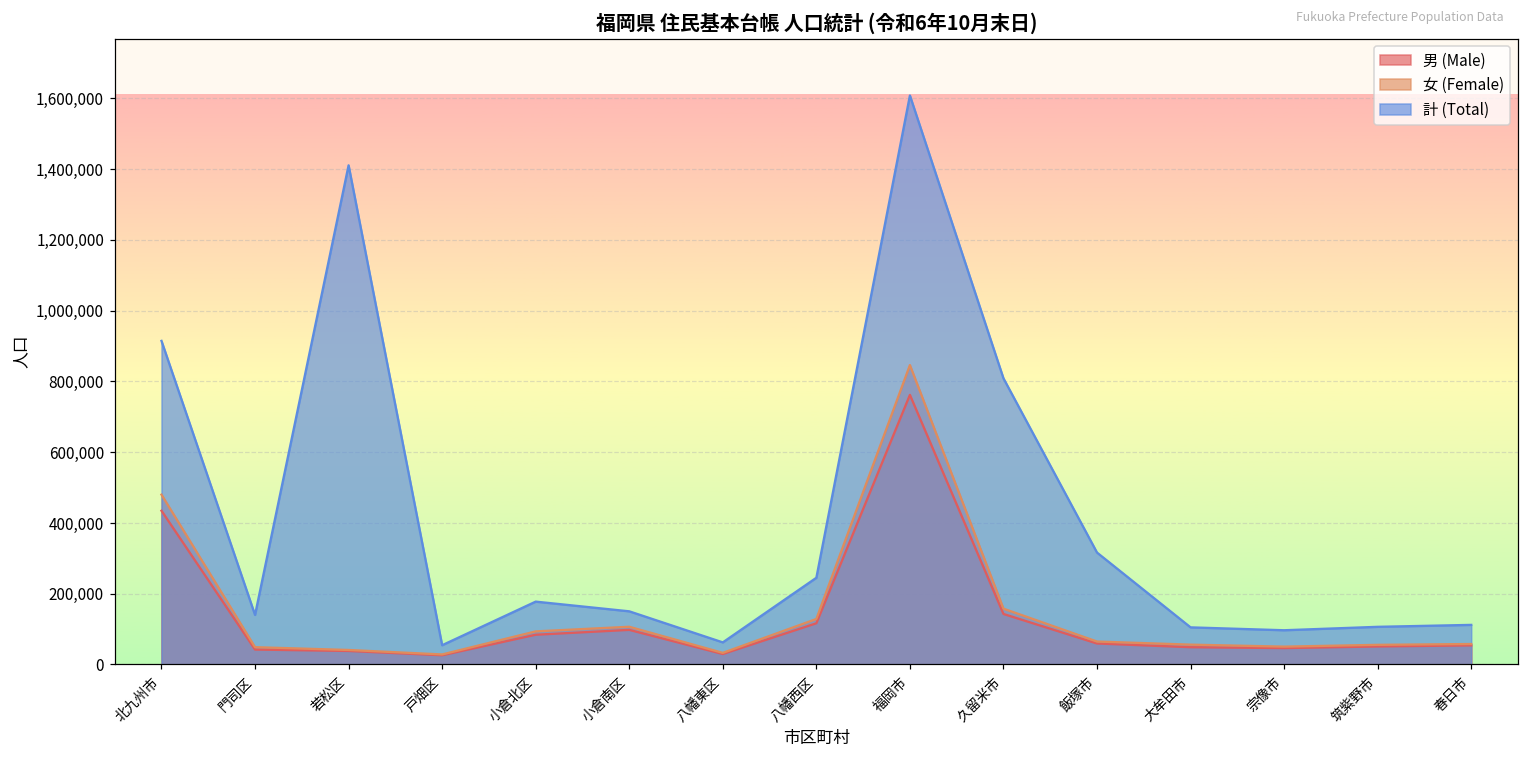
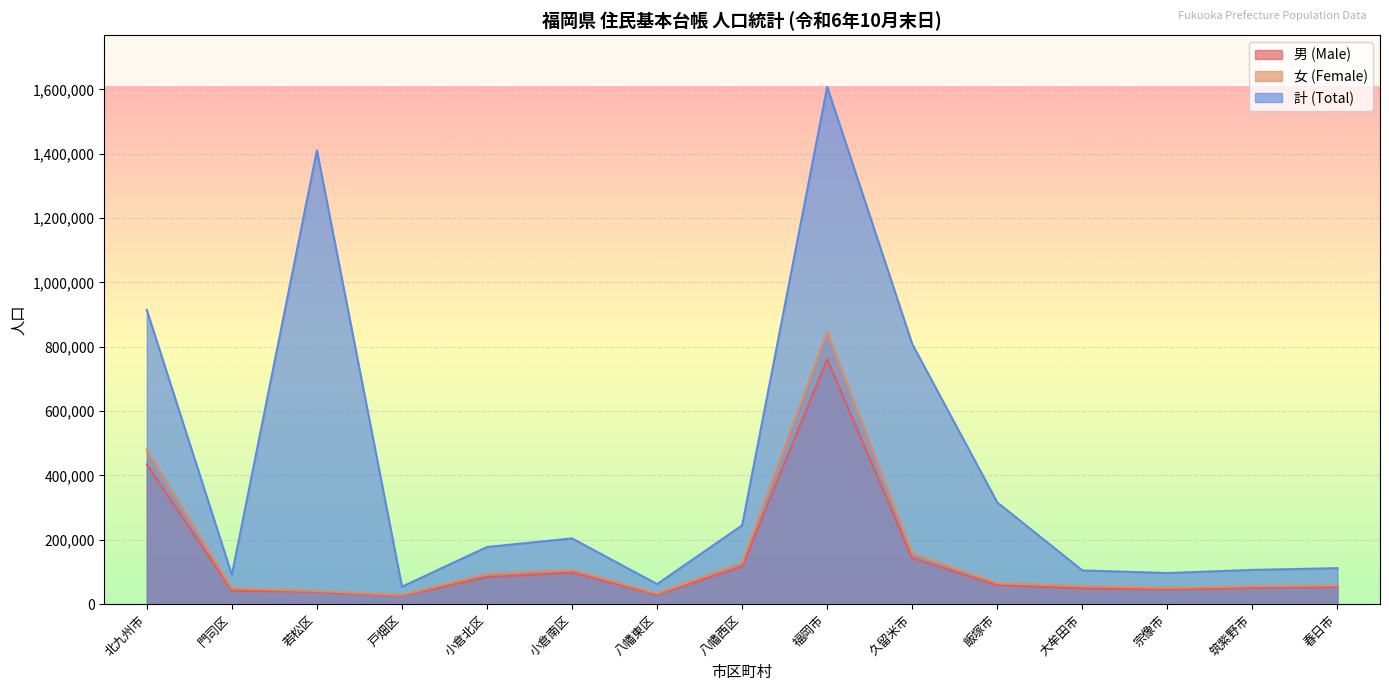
  {
    "計 (Total)": {
      "北九州市": "910,000",
-     "門司区": "140,000",
+     "門司区": "90,000",
      "若松区": "1,410,000",
      "戸畑区": "50,000",
      "小倉北区": "180,000",
-     "小倉南区": "150,000",
+     "小倉南区": "200,000",
      "八幡東区": "60,000",
      "八幡西区": "250,000",
      "福岡市": "1,610,000",
      "久留米市": "810,000",
      "飯塚市": "320,000",
      "大牟田市": "100,000",
      "宗像市": "100,000",
      "筑紫野市": "110,000",
      "春日市": "110,000"
    }
  }
